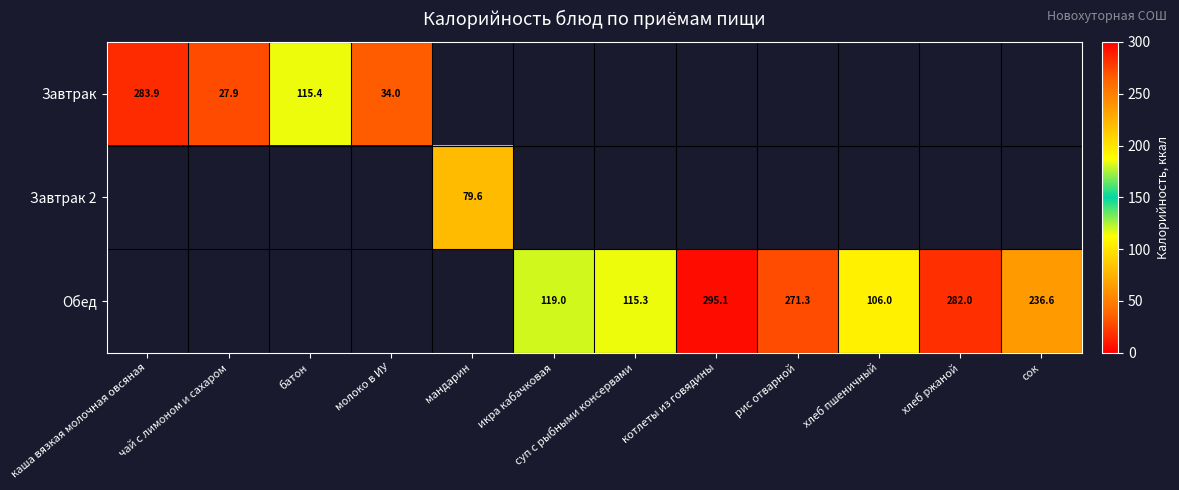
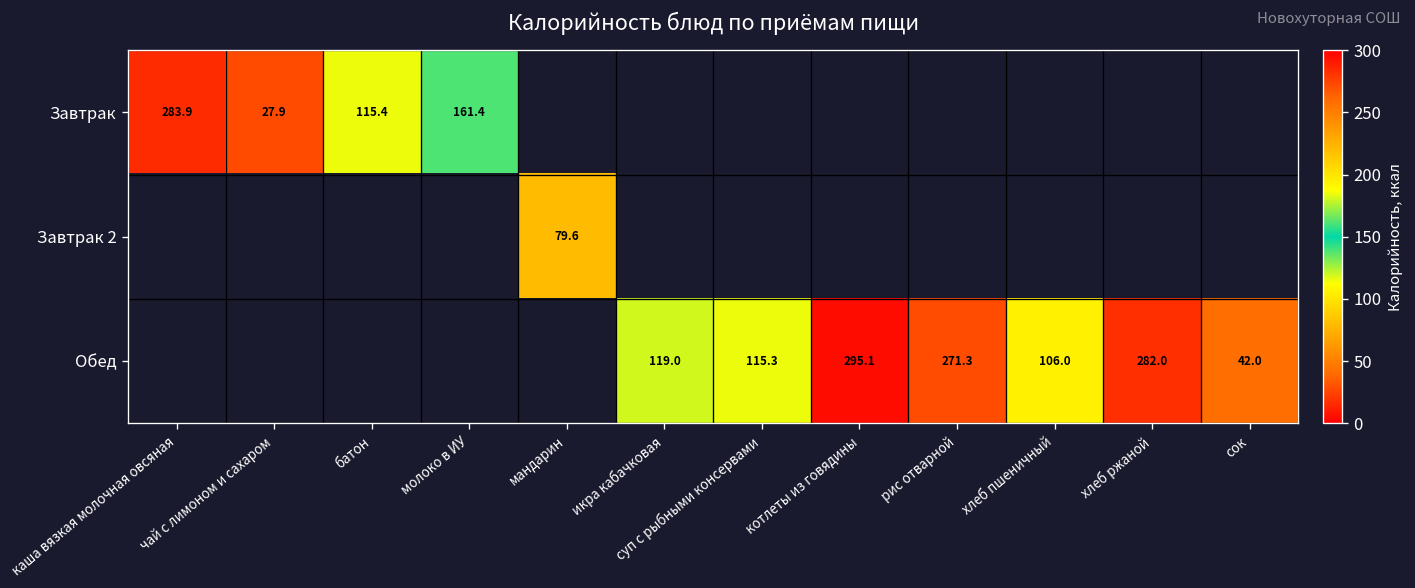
  {
    "Завтрак": {
      "каша вязкая молочная овсяная": 283.9,
      "чай с лимоном и сахаром": 27.9,
      "батон": 115.4,
-     "молоко в ИУ": 34.0
+     "молоко в ИУ": 161.4
    },
    "Завтрак 2": {
      "мандарин": 79.6
    },
    "Обед": {
      "икра кабачковая": 119.0,
      "суп с рыбными консервами": 115.3,
      "котлеты из говядины": 295.1,
      "рис отварной": 271.3,
      "хлеб пшеничный": 106.0,
      "хлеб ржаной": 282.0,
-     "сок": 236.6
+     "сок": 42.0
    }
  }
